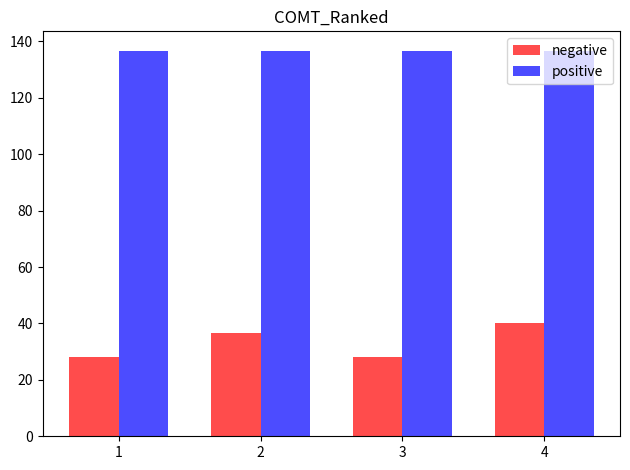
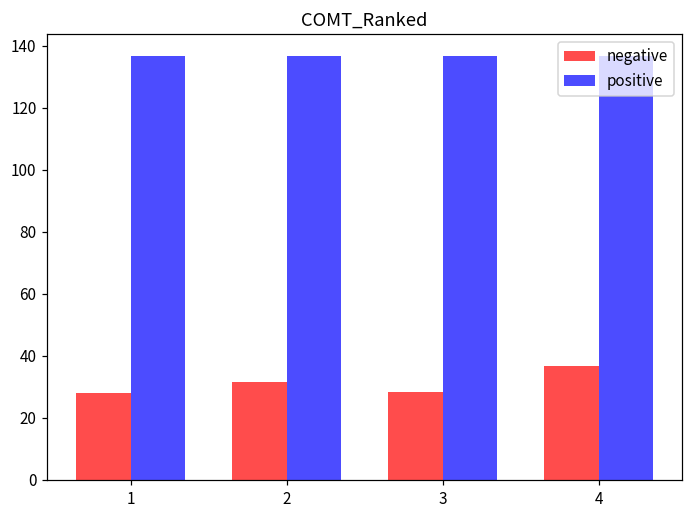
  {
    "negative": {
      "1": 28,
-     "2": 37,
+     "2": 32,
      "3": 28,
-     "4": 40
+     "4": 37
    },
    "positive": {
      "1": 137,
      "2": 137,
      "3": 137
    }
  }
